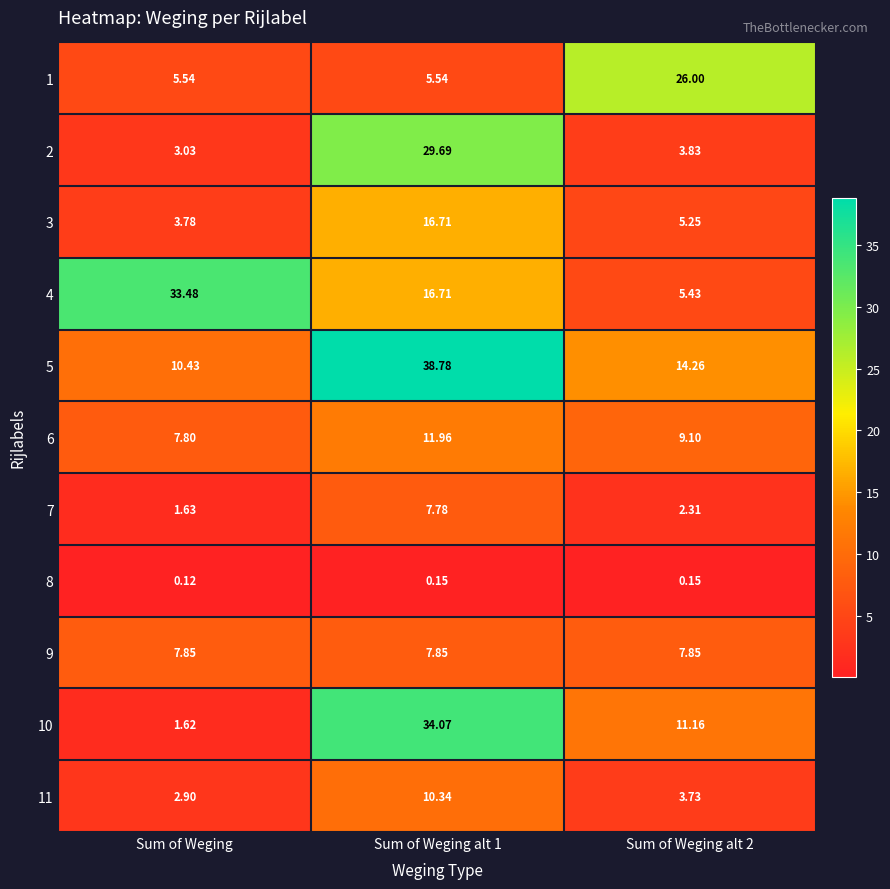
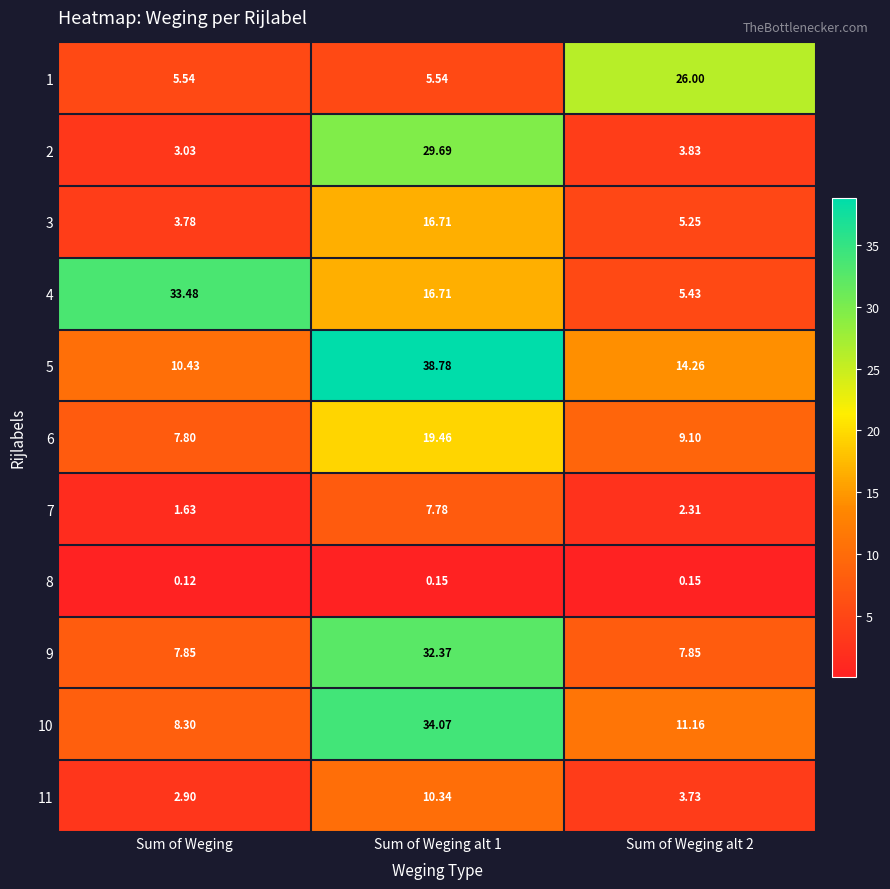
  {
    "1": {
      "Sum of Weging": 5.54,
      "Sum of Weging alt 1": 5.54,
      "Sum of Weging alt 2": 26.00
    },
    "2": {
      "Sum of Weging": 3.03,
      "Sum of Weging alt 1": 29.69,
      "Sum of Weging alt 2": 3.83
    },
    "3": {
      "Sum of Weging": 3.78,
      "Sum of Weging alt 1": 16.71,
      "Sum of Weging alt 2": 5.25
    },
    "4": {
      "Sum of Weging": 33.48,
      "Sum of Weging alt 1": 16.71,
      "Sum of Weging alt 2": 5.43
    },
    "5": {
      "Sum of Weging": 10.43,
      "Sum of Weging alt 1": 38.78,
      "Sum of Weging alt 2": 14.26
    },
    "6": {
      "Sum of Weging": 7.80,
-     "Sum of Weging alt 1": 11.96,
+     "Sum of Weging alt 1": 19.46,
      "Sum of Weging alt 2": 9.10
    },
    "7": {
      "Sum of Weging": 1.63,
      "Sum of Weging alt 1": 7.78,
      "Sum of Weging alt 2": 2.31
    },
    "8": {
      "Sum of Weging": 0.12,
      "Sum of Weging alt 1": 0.15,
      "Sum of Weging alt 2": 0.15
    },
    "9": {
      "Sum of Weging": 7.85,
-     "Sum of Weging alt 1": 7.85,
+     "Sum of Weging alt 1": 32.37,
      "Sum of Weging alt 2": 7.85
    },
    "10": {
-     "Sum of Weging": 1.62,
+     "Sum of Weging": 8.30,
      "Sum of Weging alt 1": 34.07,
      "Sum of Weging alt 2": 11.16
    },
    "11": {
      "Sum of Weging": 2.90,
      "Sum of Weging alt 1": 10.34,
      "Sum of Weging alt 2": 3.73
    }
  }
